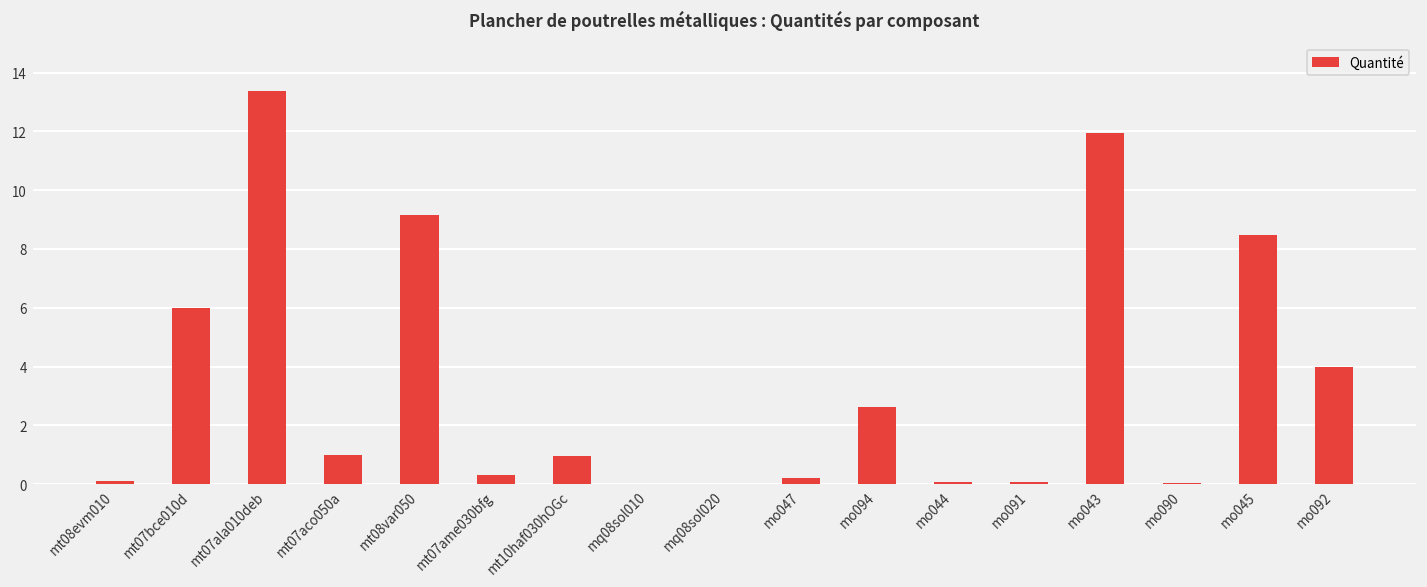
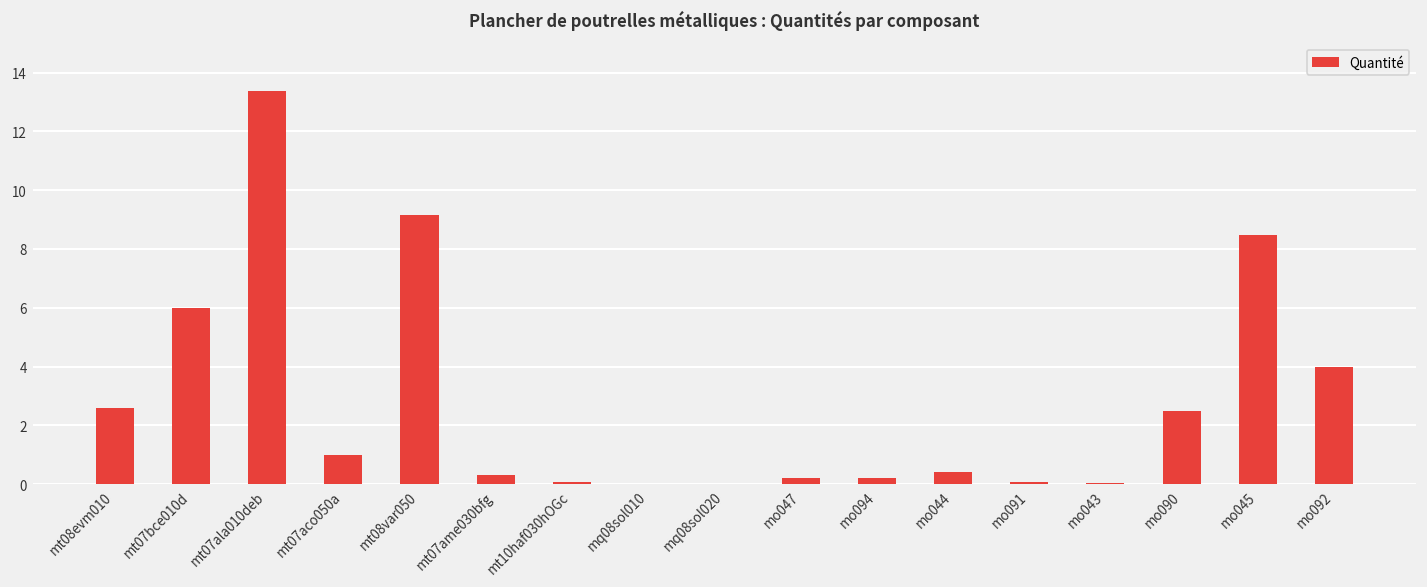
  {
-   "mt08evm010": 0.1,
+   "mt08evm010": 2.6,
    "mt07bce010d": 6.0,
    "mt07ala010deb": 13.4,
    "mt07aco050a": 1.0,
    "mt08var050": 9.2,
    "mt07ame030bfg": 0.3,
-   "mt10haf030hOGc": 0.9,
+   "mt10haf030hOGc": 0.1,
    "mo047": 0.2,
-   "mo094": 2.6,
-   "mo044": 0.1,
-   "mo043": 11.9,
-   "mo090": 0.0,
+   "mo094": 0.2,
+   "mo044": 0.4,
+   "mo043": 0.0,
+   "mo090": 2.5,
    "mo045": 8.5,
    "mo092": 4.0
  }
